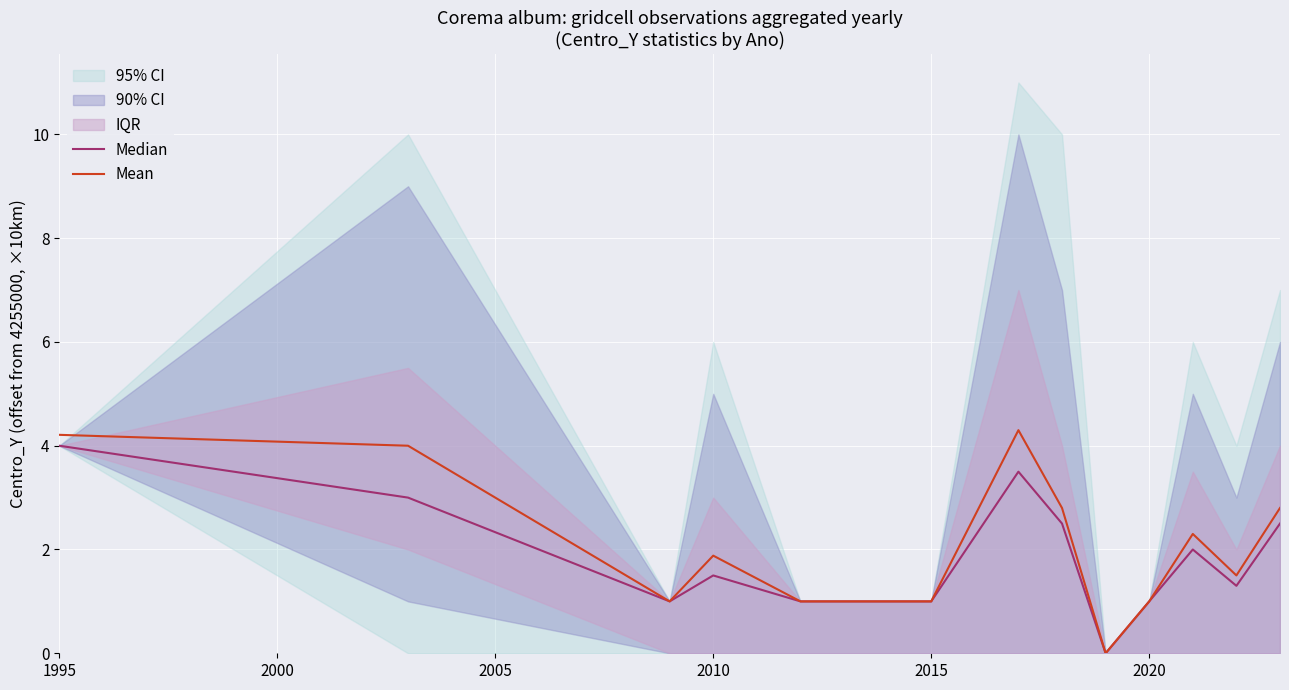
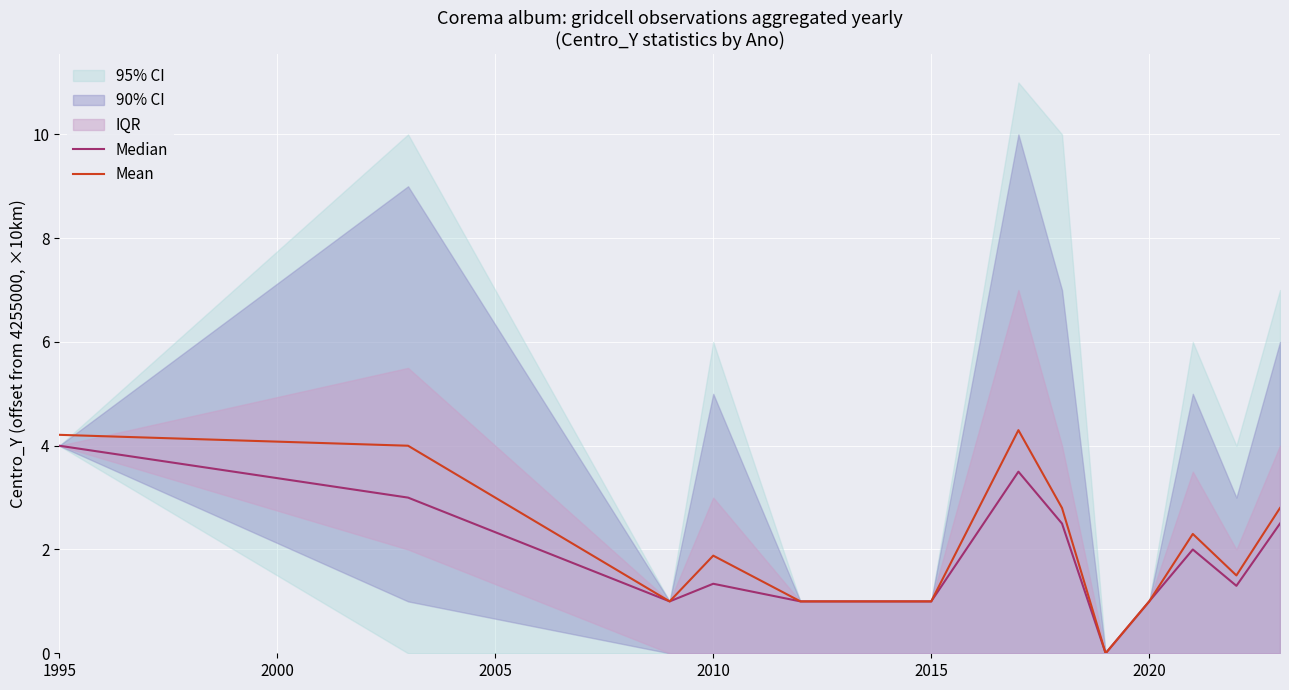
  {
    "Median": {
-     "2010": 1.5
+     "2010": 1.3
    },
    "Mean": {
      "1995": 4.2,
      "2010": 1.9
    }
  }
